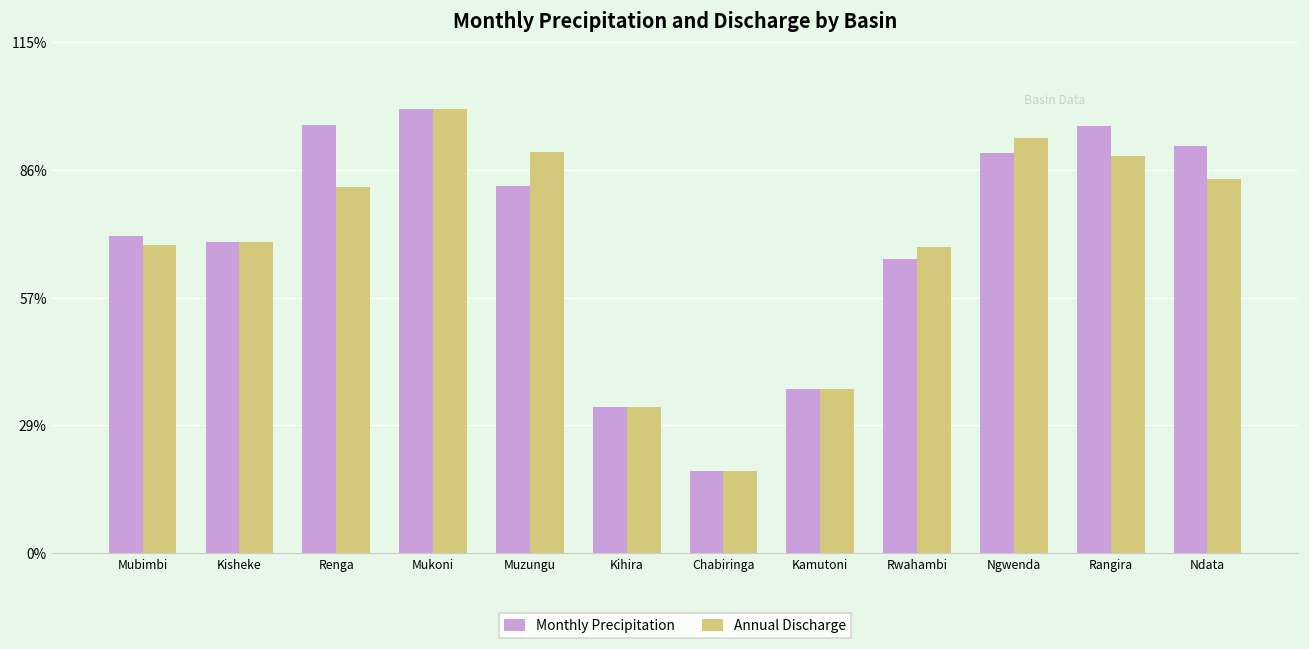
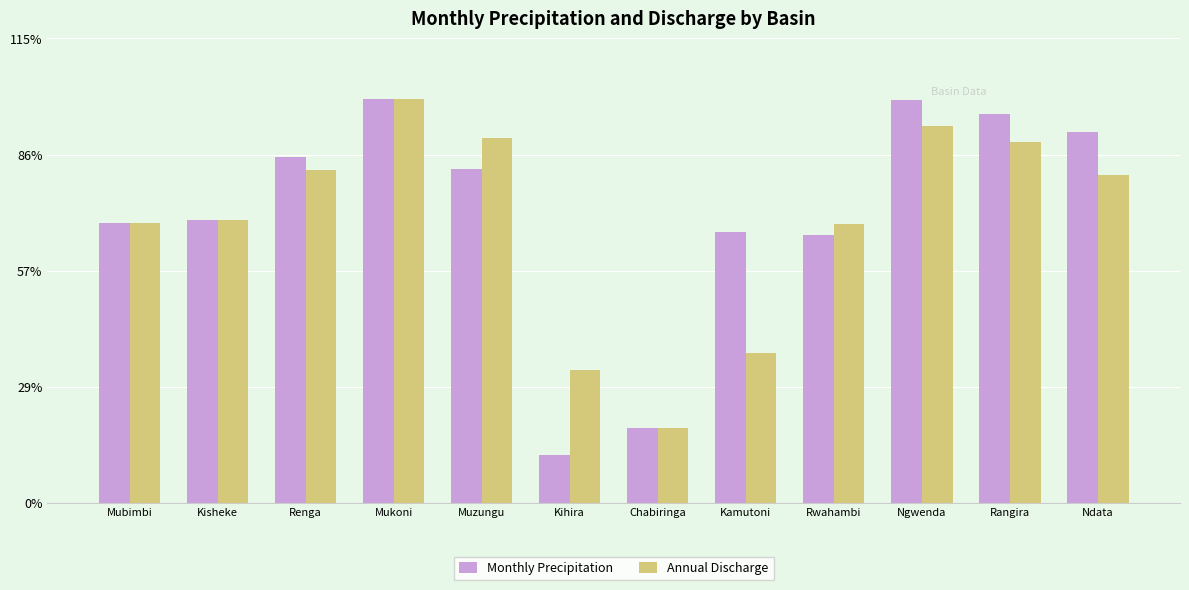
  {
    "Monthly Precipitation": {
-     "Mubimbi": "71%",
+     "Mubimbi": "69%",
      "Kisheke": "70%",
-     "Renga": "96%",
+     "Renga": "86%",
      "Mukoni": "100%",
      "Muzungu": "83%",
-     "Kihira": "33%",
+     "Kihira": "12%",
      "Chabiringa": "19%",
-     "Kamutoni": "37%",
+     "Kamutoni": "67%",
      "Rwahambi": "66%",
-     "Ngwenda": "90%",
+     "Ngwenda": "100%",
      "Rangira": "96%",
      "Ndata": "92%"
    },
    "Annual Discharge": {
      "Mubimbi": "69%",
      "Kisheke": "70%",
      "Renga": "82%",
      "Mukoni": "100%",
      "Muzungu": "90%",
      "Kihira": "33%",
      "Chabiringa": "19%",
      "Kamutoni": "37%",
      "Rwahambi": "69%",
      "Ngwenda": "93%",
      "Rangira": "89%",
-     "Ndata": "84%"
+     "Ndata": "81%"
    }
  }
